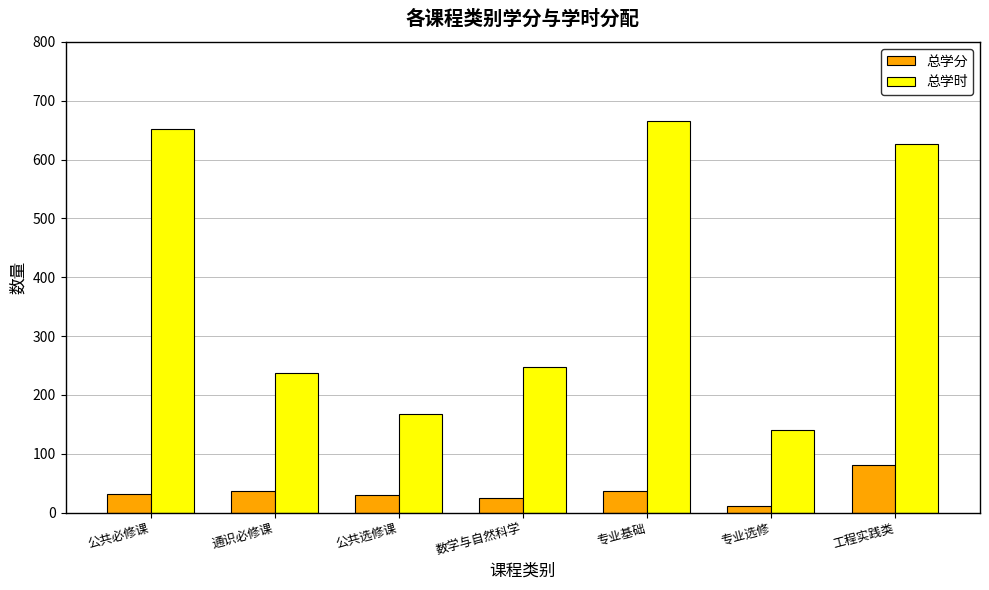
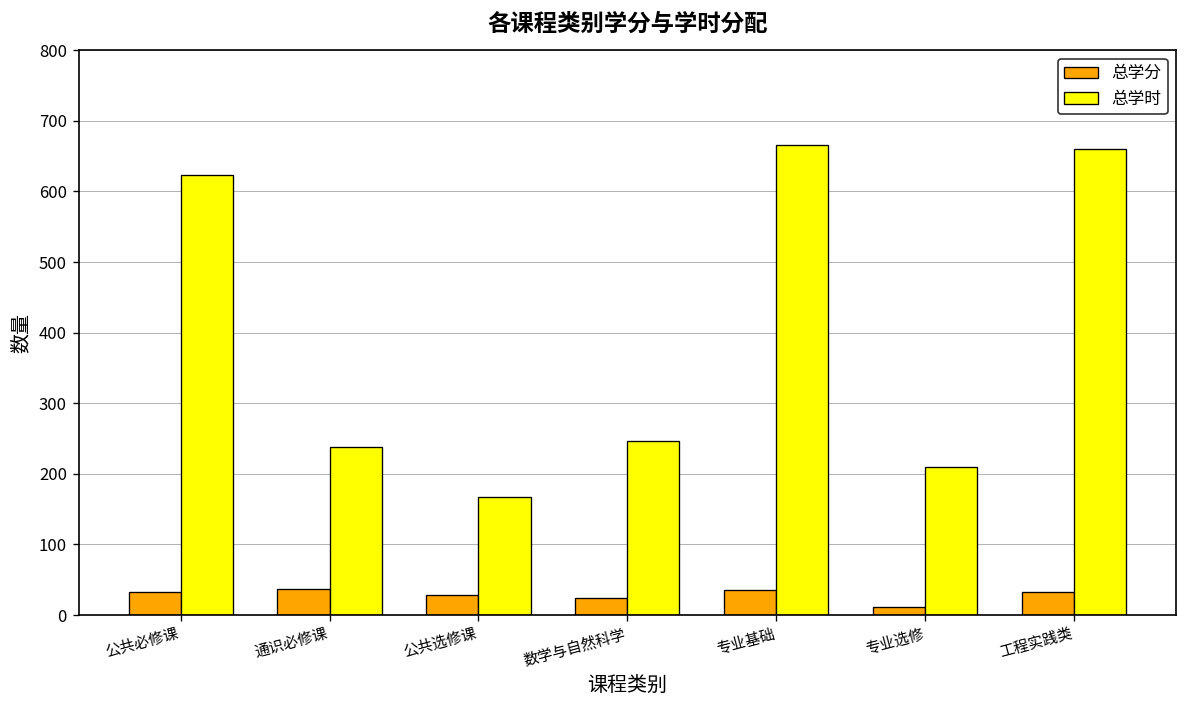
  {
    "总学分": {
      "公共必修课": 30,
      "通识必修课": 40,
      "公共选修课": 30,
      "数学与自然科学": 20,
      "专业基础": 40,
      "专业选修": 10,
-     "工程实践类": 80
+     "工程实践类": 30
    },
    "总学时": {
-     "公共必修课": 650,
+     "公共必修课": 620,
      "通识必修课": 240,
      "公共选修课": 170,
      "数学与自然科学": 250,
      "专业基础": 670,
-     "专业选修": 140,
-     "工程实践类": 630
+     "专业选修": 210,
+     "工程实践类": 660
    }
  }
